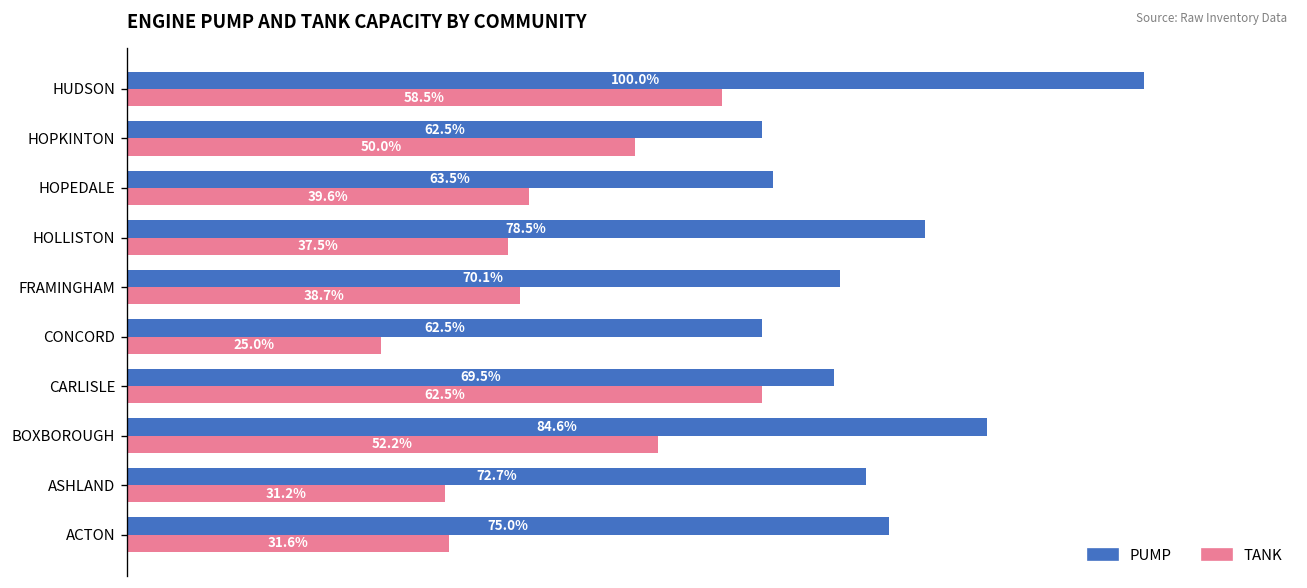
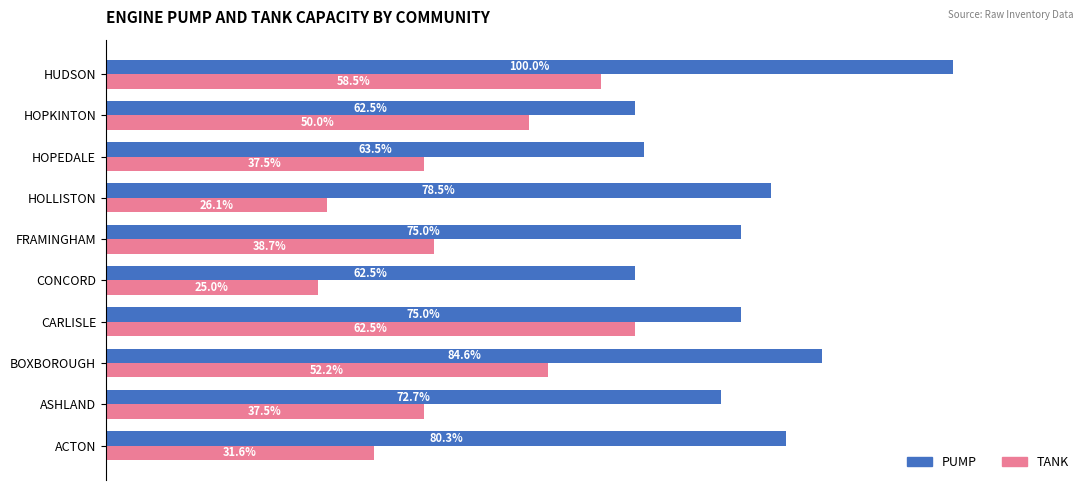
  {
    "PUMP": {
      "HUDSON": "100.0%",
      "HOPKINTON": "62.5%",
      "HOPEDALE": "63.5%",
      "HOLLISTON": "78.5%",
-     "FRAMINGHAM": "70.1%",
+     "FRAMINGHAM": "75.0%",
      "CONCORD": "62.5%",
-     "CARLISLE": "69.5%",
+     "CARLISLE": "75.0%",
      "BOXBOROUGH": "84.6%",
      "ASHLAND": "72.7%",
-     "ACTON": "75.0%"
+     "ACTON": "80.3%"
    },
    "TANK": {
      "HUDSON": "58.5%",
      "HOPKINTON": "50.0%",
-     "HOPEDALE": "39.6%",
-     "HOLLISTON": "37.5%",
+     "HOPEDALE": "37.5%",
+     "HOLLISTON": "26.1%",
      "FRAMINGHAM": "38.7%",
      "CONCORD": "25.0%",
      "CARLISLE": "62.5%",
      "BOXBOROUGH": "52.2%",
-     "ASHLAND": "31.2%",
+     "ASHLAND": "37.5%",
      "ACTON": "31.6%"
    }
  }
